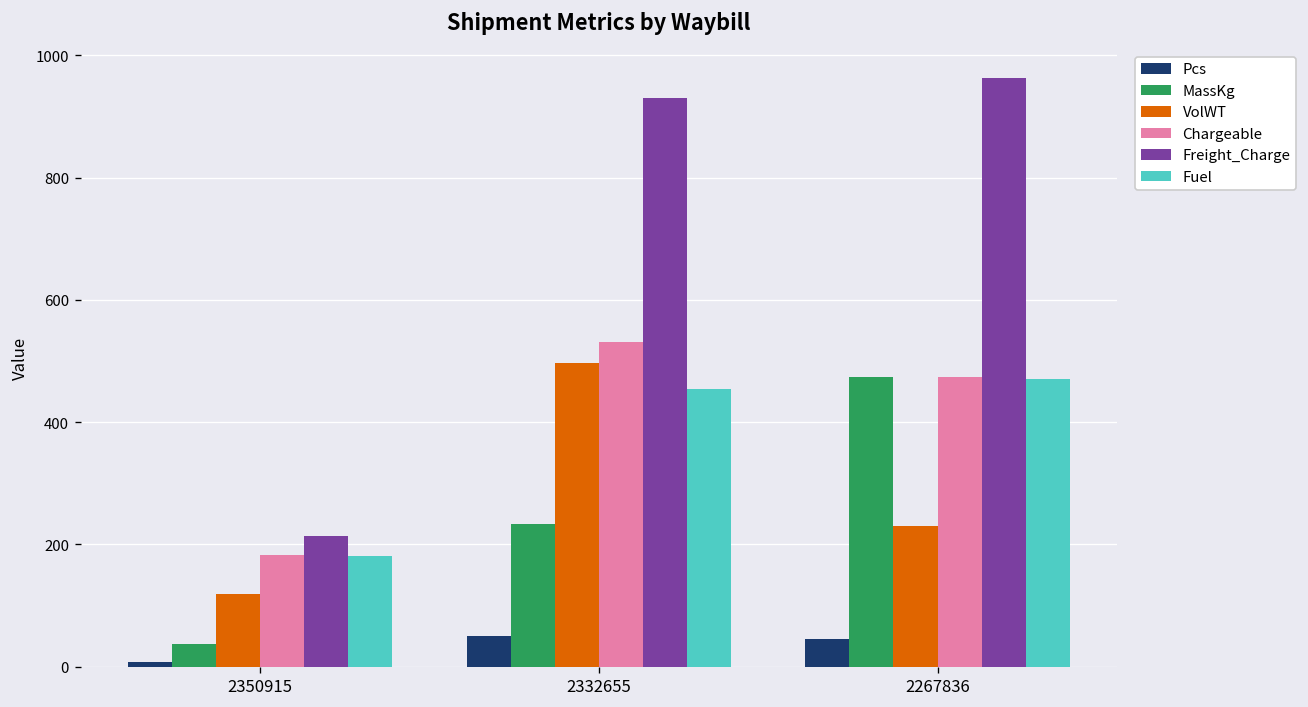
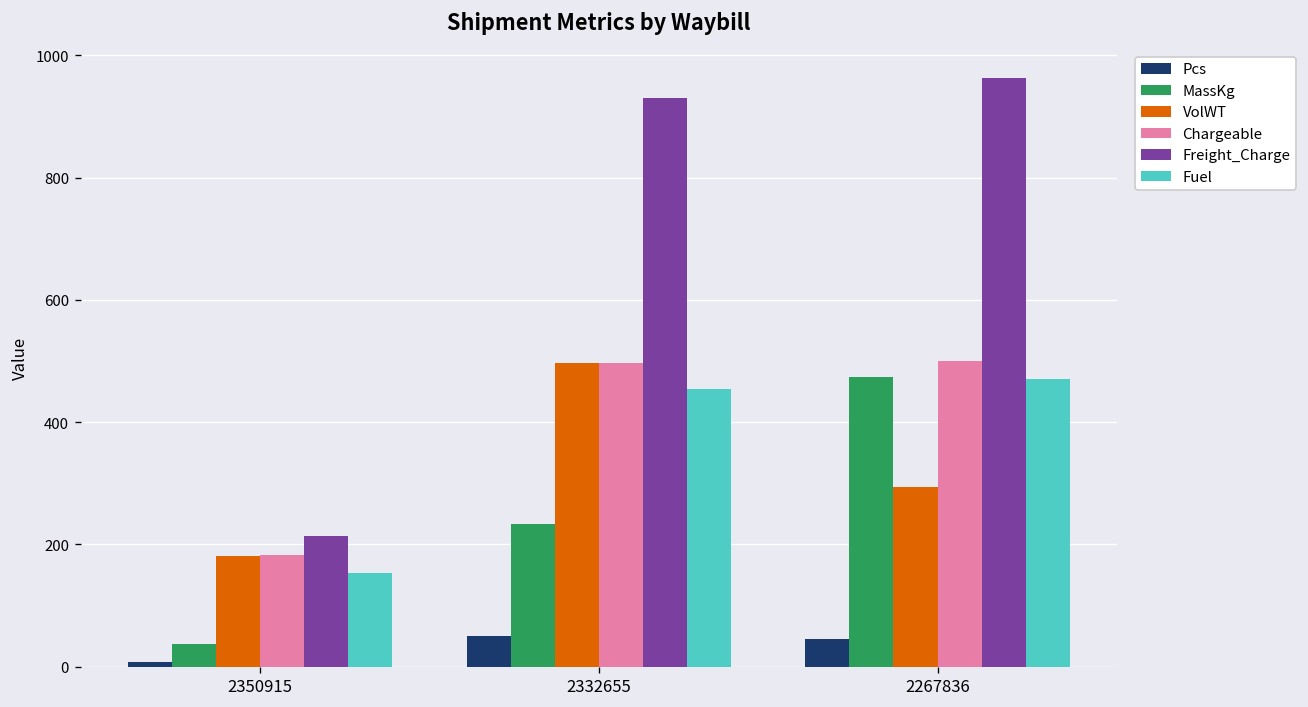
  {
    "Pcs": {
      "2350915": 10,
      "2332655": 50,
      "2267836": 50
    },
    "MassKg": {
      "2350915": 40,
      "2332655": 230,
      "2267836": 470
    },
    "VolWT": {
-     "2350915": 120,
+     "2350915": 180,
      "2332655": 500,
-     "2267836": 230
+     "2267836": 290
    },
    "Chargeable": {
      "2350915": 180,
-     "2332655": 530,
-     "2267836": 470
+     "2332655": 500,
+     "2267836": 500
    },
    "Freight_Charge": {
      "2350915": 210,
      "2332655": 930,
      "2267836": 960
    },
    "Fuel": {
-     "2350915": 180,
+     "2350915": 150,
      "2332655": 450,
      "2267836": 470
    }
  }
